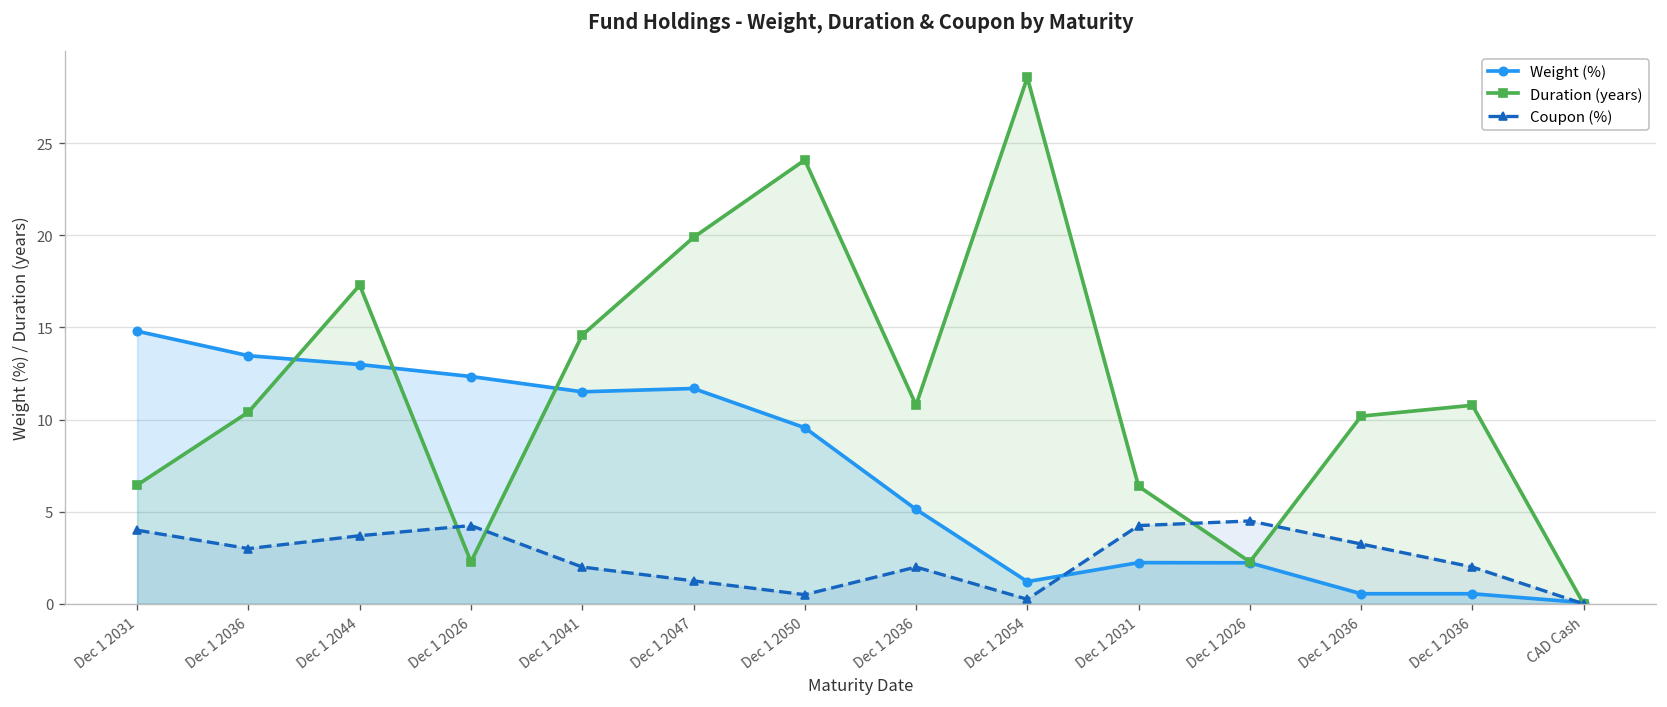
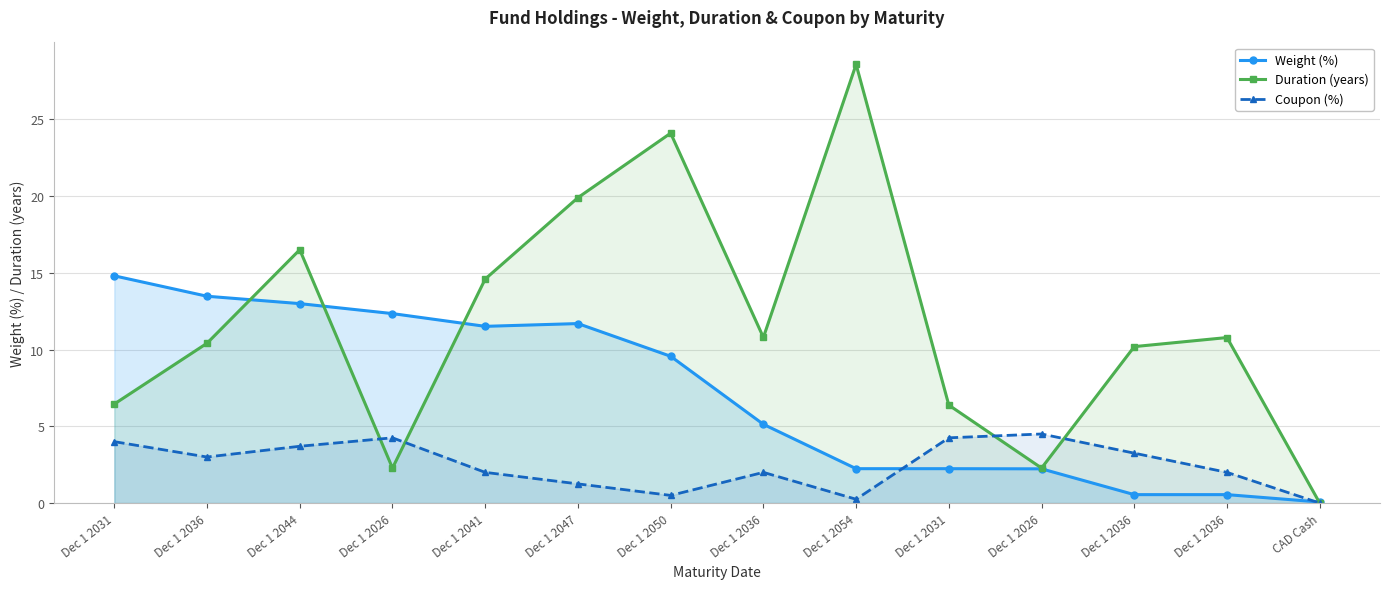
  {
    "Weight (%)": {
      "Dec 1 2044": 13.0,
      "Dec 1 2041": 11.5,
      "Dec 1 2047": 11.7,
      "Dec 1 2050": 9.6,
-     "Dec 1 2054": 1.2
+     "Dec 1 2054": 2.2
    },
    "Duration (years)": {
-     "Dec 1 2044": 17.3,
+     "Dec 1 2044": 16.5,
      "Dec 1 2041": 14.6,
      "Dec 1 2047": 19.9,
      "Dec 1 2050": 24.1,
      "Dec 1 2054": 28.6
    },
    "Coupon (%)": {
      "Dec 1 2044": 3.7,
      "Dec 1 2041": 2.0,
      "Dec 1 2047": 1.3,
      "Dec 1 2050": 0.5,
      "Dec 1 2054": 0.3
    }
  }
